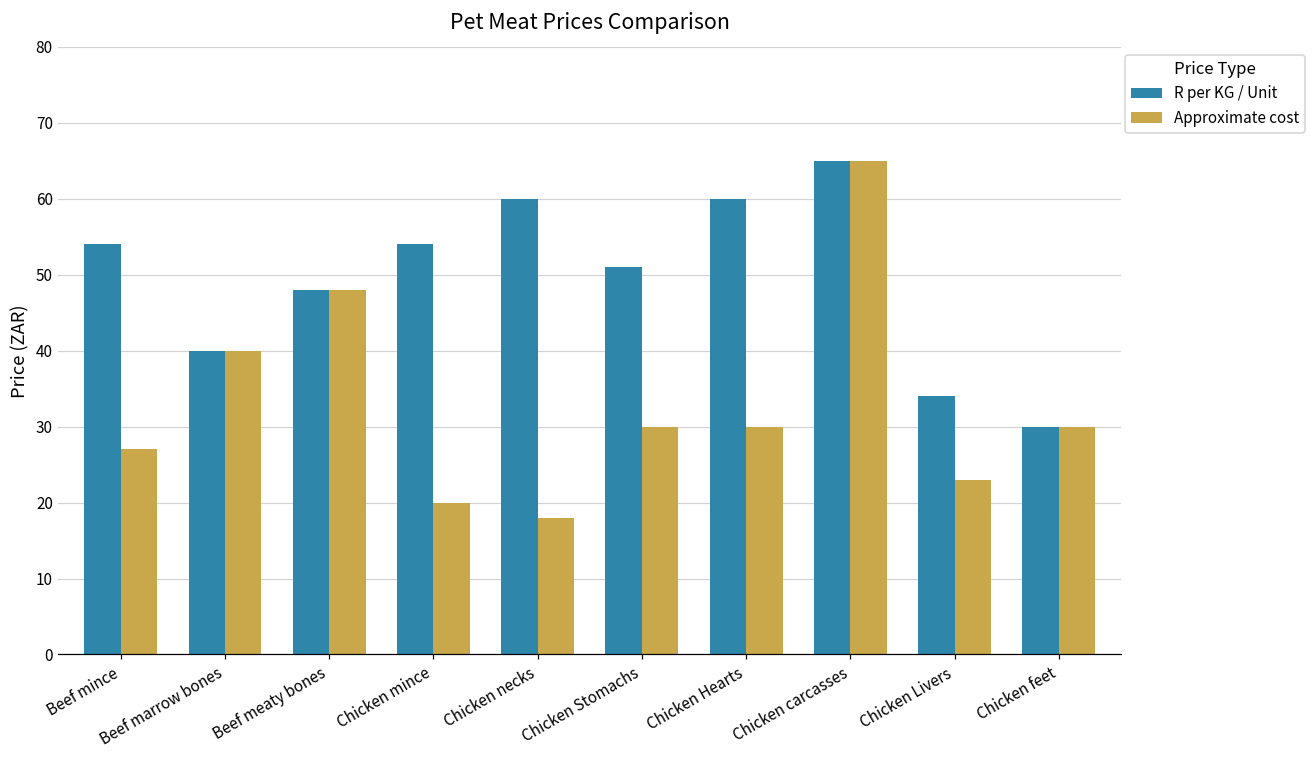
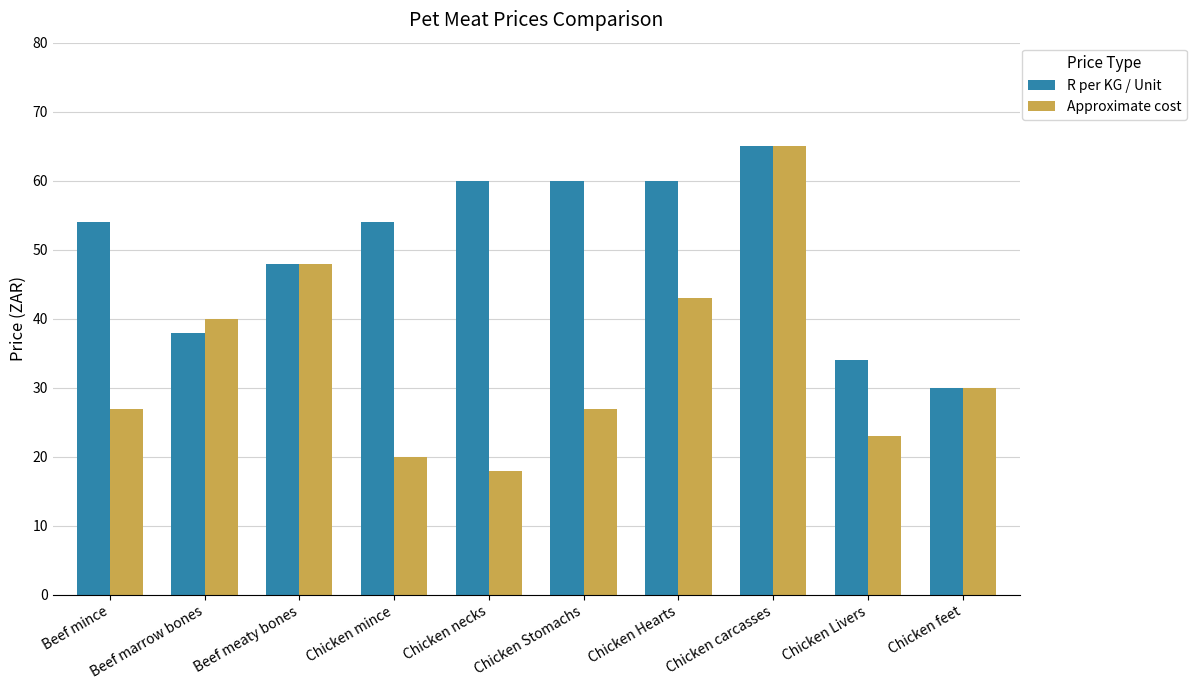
  {
    "R per KG / Unit": {
      "Beef mince": 54,
-     "Beef marrow bones": 40,
+     "Beef marrow bones": 38,
      "Beef meaty bones": 48,
      "Chicken mince": 54,
      "Chicken necks": 60,
-     "Chicken Stomachs": 51,
+     "Chicken Stomachs": 60,
      "Chicken Hearts": 60,
      "Chicken carcasses": 65,
      "Chicken Livers": 34,
      "Chicken feet": 30
    },
    "Approximate cost": {
      "Beef mince": 27,
      "Beef marrow bones": 40,
      "Beef meaty bones": 48,
      "Chicken mince": 20,
      "Chicken necks": 18,
-     "Chicken Stomachs": 30,
-     "Chicken Hearts": 30,
+     "Chicken Stomachs": 27,
+     "Chicken Hearts": 43,
      "Chicken carcasses": 65,
      "Chicken Livers": 23,
      "Chicken feet": 30
    }
  }
